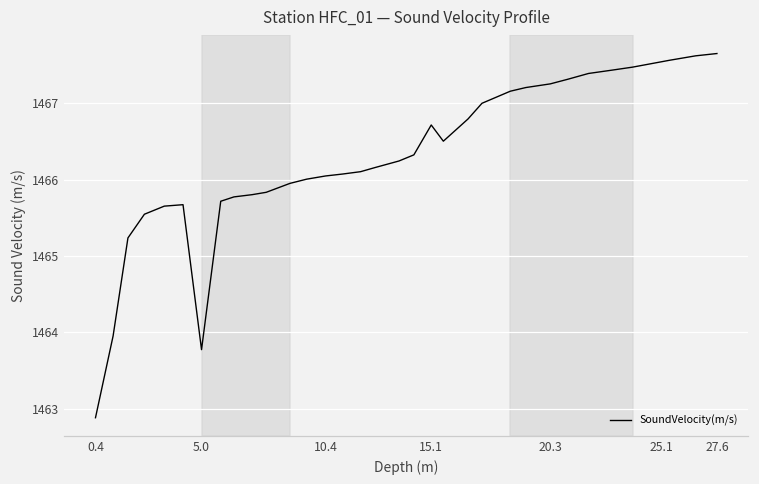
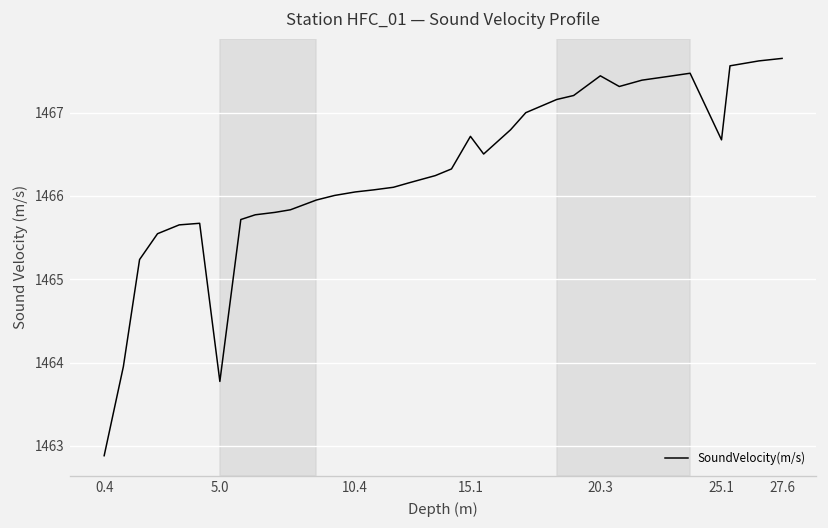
  {
    "0.4": 1462.9,
    "5.0": 1463.8,
    "10.4": 1466.0,
    "15.1": 1466.7,
-   "20.3": 1467.3,
-   "25.1": 1467.5,
+   "20.3": 1467.4,
+   "25.1": 1466.7,
    "27.6": 1467.6
  }
